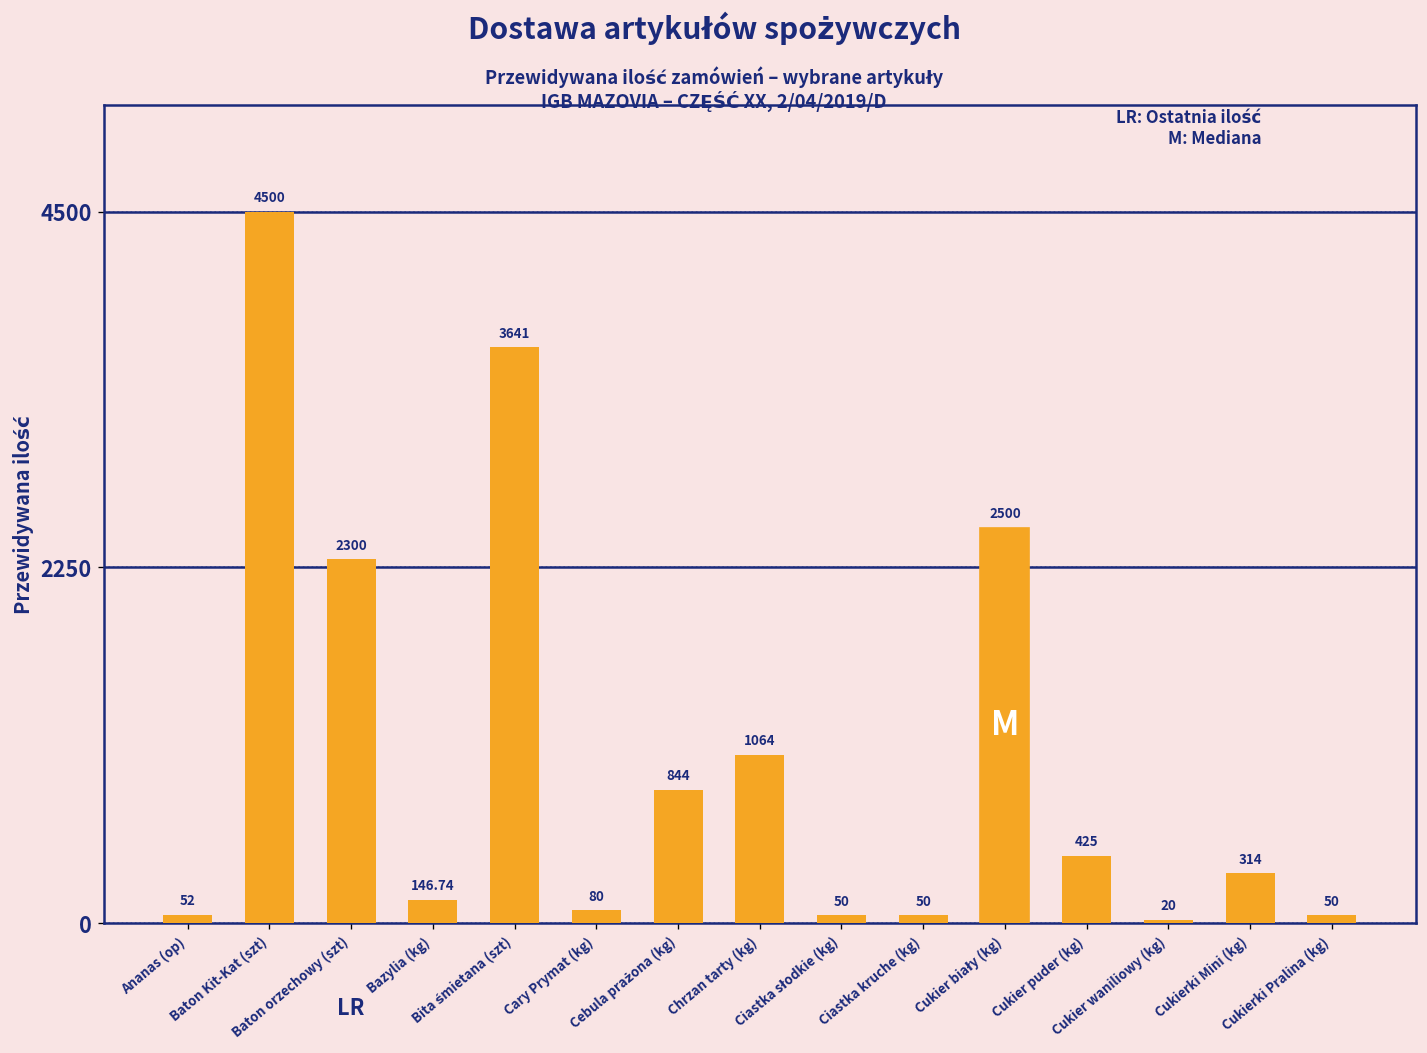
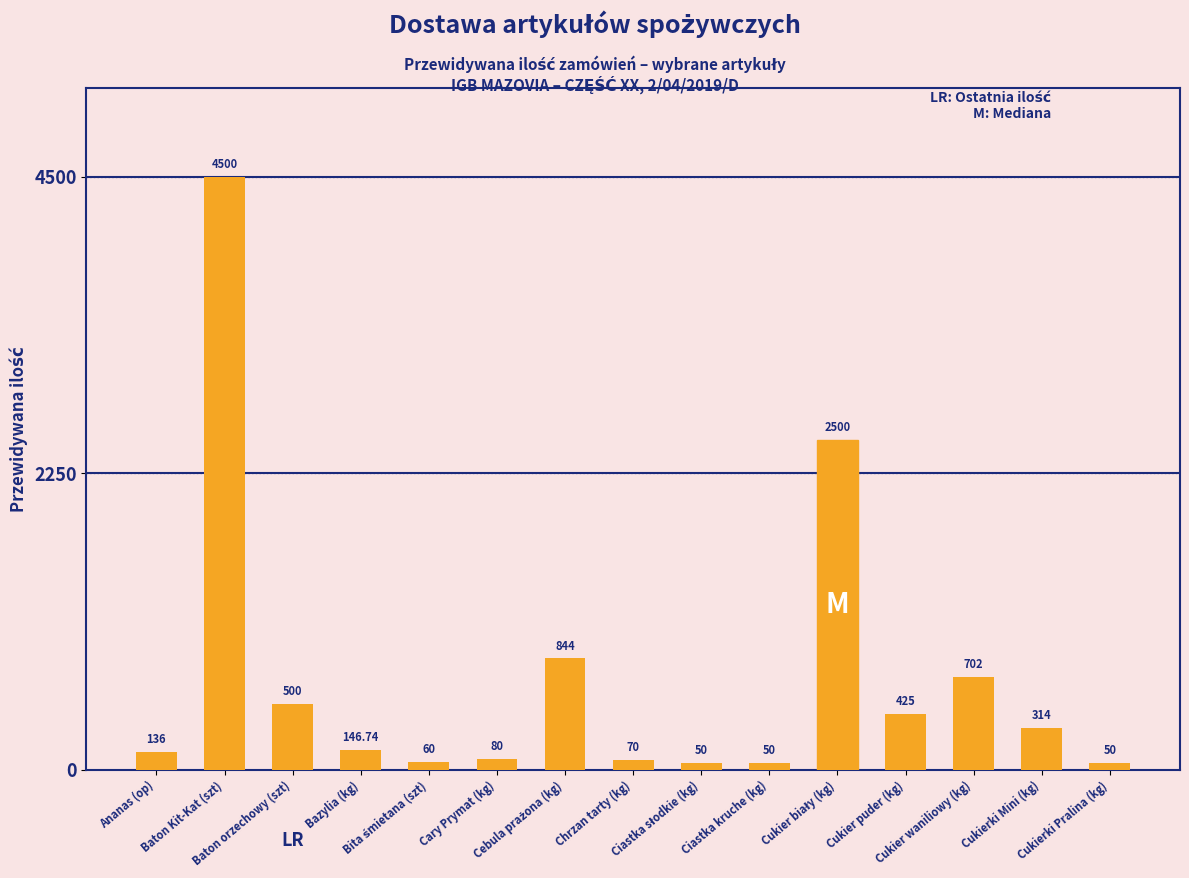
  {
-   "Ananas (op)": 52,
+   "Ananas (op)": 136,
    "Baton Kit-Kat (szt)": 4500,
-   "Baton orzechowy (szt)": 2300,
+   "Baton orzechowy (szt)": 500,
    "Bazylia (kg)": 146.74,
-   "Bita śmietana (szt)": 3641,
+   "Bita śmietana (szt)": 60,
    "Cary Prymat (kg)": 80,
    "Cebula prażona (kg)": 844,
-   "Chrzan tarty (kg)": 1064,
+   "Chrzan tarty (kg)": 70,
    "Ciastka słodkie (kg)": 50,
    "Ciastka kruche (kg)": 50,
    "Cukier biały (kg)": 2500,
    "Cukier puder (kg)": 425,
-   "Cukier waniliowy (kg)": 20,
+   "Cukier waniliowy (kg)": 702,
    "Cukierki Mini (kg)": 314,
    "Cukierki Pralina (kg)": 50
  }
